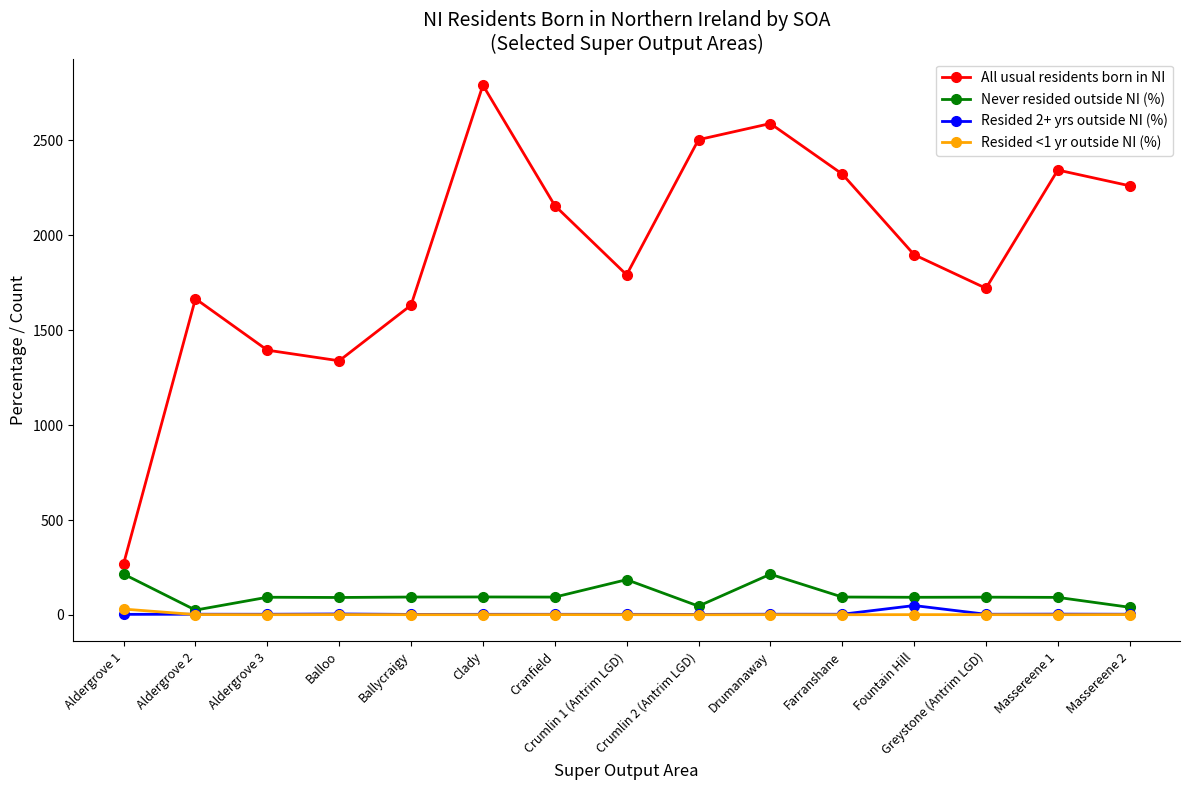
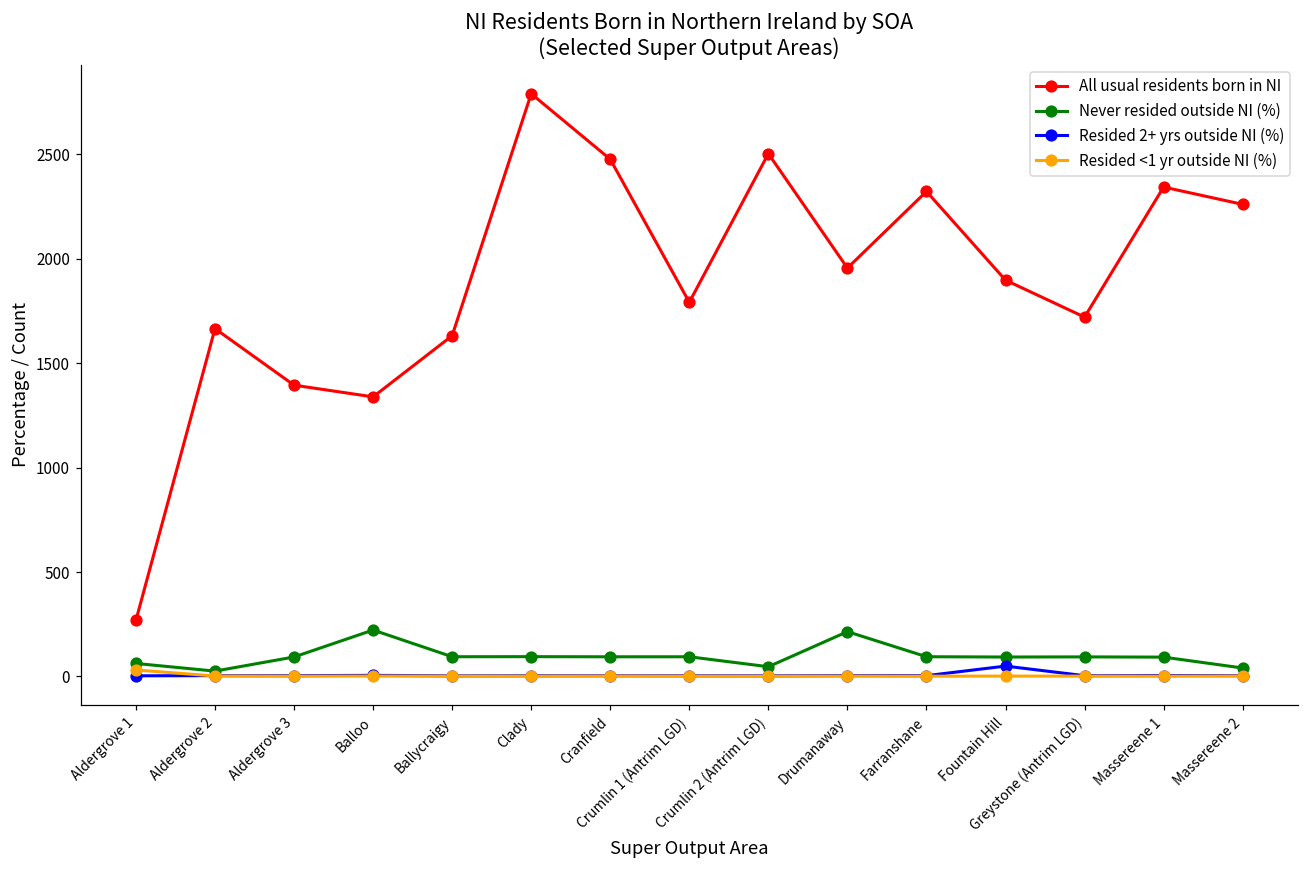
  {
    "All usual residents born in NI": {
      "Aldergrove 1": 270,
      "Aldergrove 2": 1670,
      "Aldergrove 3": 1400,
      "Balloo": 1340,
      "Ballycraigy": 1630,
      "Clady": 2790,
-     "Cranfield": 2160,
+     "Cranfield": 2480,
      "Crumlin 1 (Antrim LGD)": 1790,
      "Crumlin 2 (Antrim LGD)": 2500,
-     "Drumanaway": 2590,
+     "Drumanaway": 1960,
      "Farranshane": 2320,
      "Fountain Hill": 1900,
      "Greystone (Antrim LGD)": 1720,
      "Massereene 1": 2340,
      "Massereene 2": 2260
    },
    "Never resided outside NI (%)": {
-     "Aldergrove 1": 220,
+     "Aldergrove 1": 60,
      "Aldergrove 2": 30,
      "Aldergrove 3": 90,
-     "Balloo": 90,
+     "Balloo": 220,
      "Ballycraigy": 90,
      "Clady": 90,
      "Cranfield": 90,
-     "Crumlin 1 (Antrim LGD)": 190,
+     "Crumlin 1 (Antrim LGD)": 90,
      "Crumlin 2 (Antrim LGD)": 50,
      "Drumanaway": 210,
      "Farranshane": 90,
      "Fountain Hill": 90,
      "Greystone (Antrim LGD)": 90,
      "Massereene 1": 90,
      "Massereene 2": 40
    },
    "Resided 2+ yrs outside NI (%)": {
      "Aldergrove 1": 0,
      "Fountain Hill": 50
    },
    "Resided <1 yr outside NI (%)": {
      "Aldergrove 1": 30,
      "Fountain Hill": 0
    }
  }
